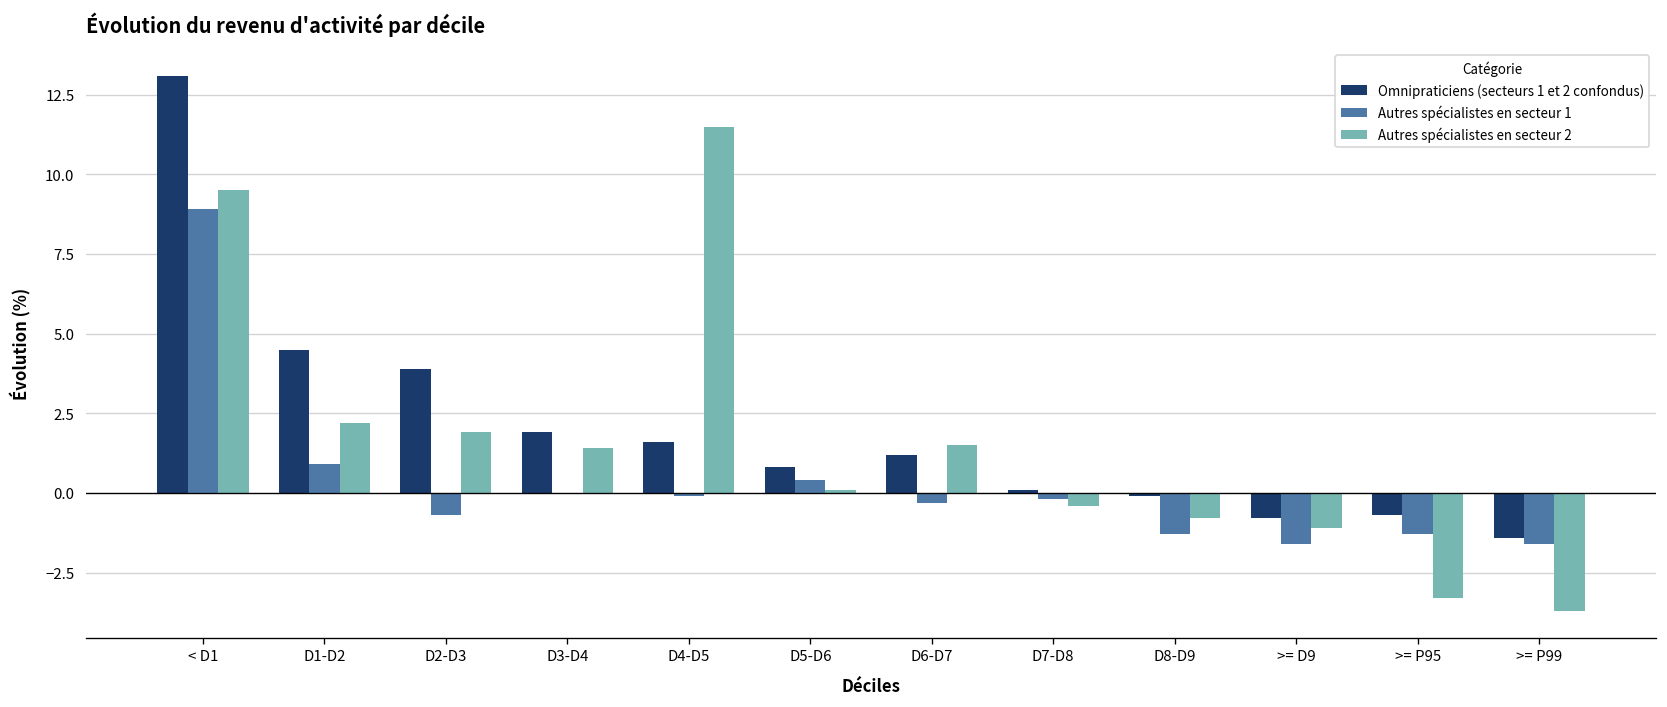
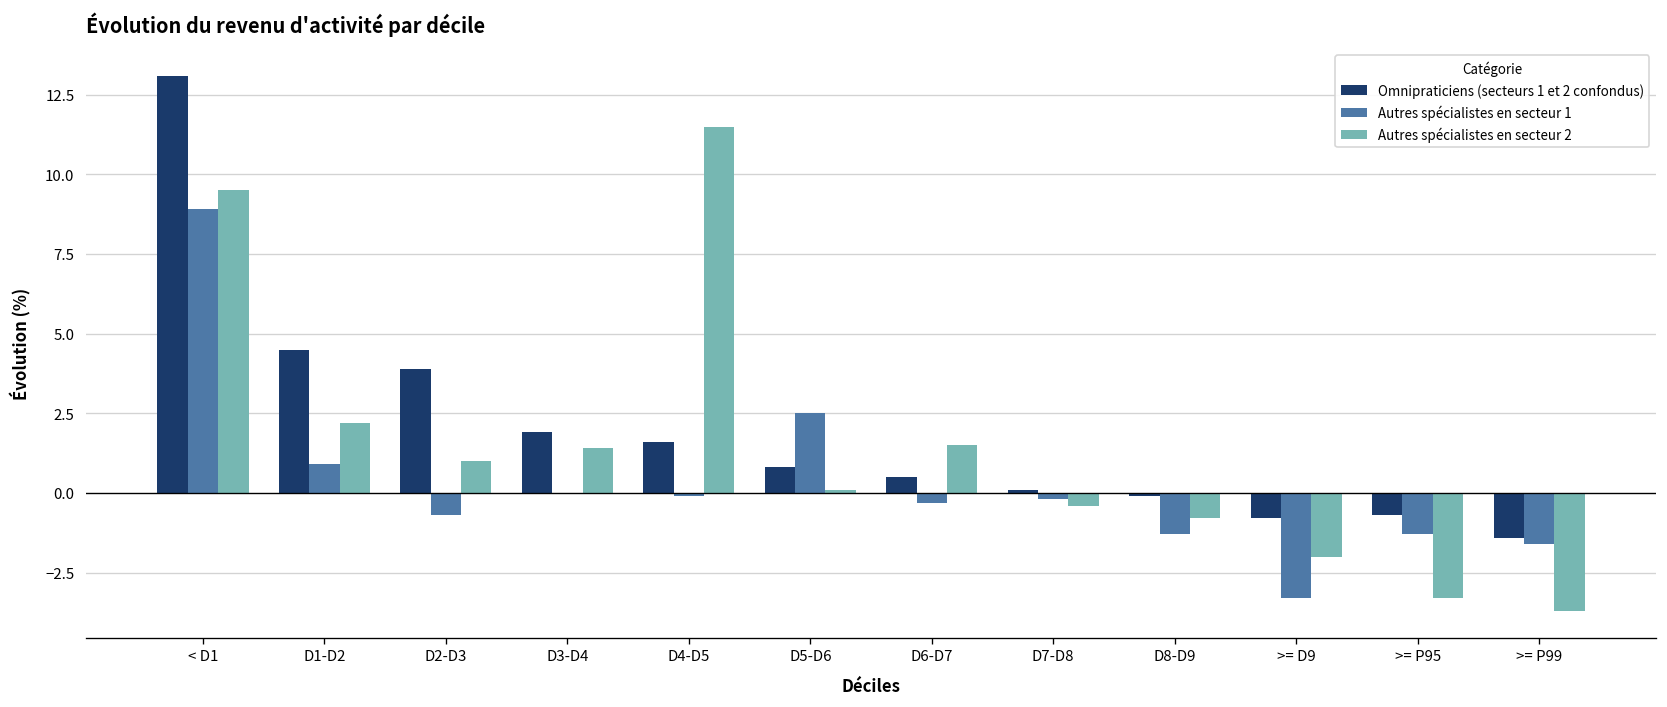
  {
    "Omnipraticiens (secteurs 1 et 2 confondus)": {
      "< D1": 13.1,
      "D1-D2": 4.5,
      "D2-D3": 3.9,
      "D3-D4": 1.9,
      "D4-D5": 1.6,
      "D5-D6": 0.8,
-     "D6-D7": 1.2,
+     "D6-D7": 0.5,
      "D7-D8": 0.1,
      "D8-D9": -0.1,
      ">= D9": -0.8,
      ">= P95": -0.7,
      ">= P99": -1.4
    },
    "Autres spécialistes en secteur 1": {
      "< D1": 8.9,
      "D1-D2": 0.9,
      "D2-D3": -0.7,
      "D3-D4": 0.0,
      "D4-D5": -0.1,
-     "D5-D6": 0.4,
+     "D5-D6": 2.5,
      "D6-D7": -0.3,
      "D7-D8": -0.2,
      "D8-D9": -1.3,
-     ">= D9": -1.6,
+     ">= D9": -3.3,
      ">= P95": -1.3,
      ">= P99": -1.6
    },
    "Autres spécialistes en secteur 2": {
      "< D1": 9.5,
      "D1-D2": 2.2,
-     "D2-D3": 1.9,
+     "D2-D3": 1.0,
      "D3-D4": 1.4,
      "D4-D5": 11.5,
      "D5-D6": 0.1,
      "D6-D7": 1.5,
      "D7-D8": -0.4,
      "D8-D9": -0.8,
-     ">= D9": -1.1,
+     ">= D9": -2.0,
      ">= P95": -3.3,
      ">= P99": -3.7
    }
  }
